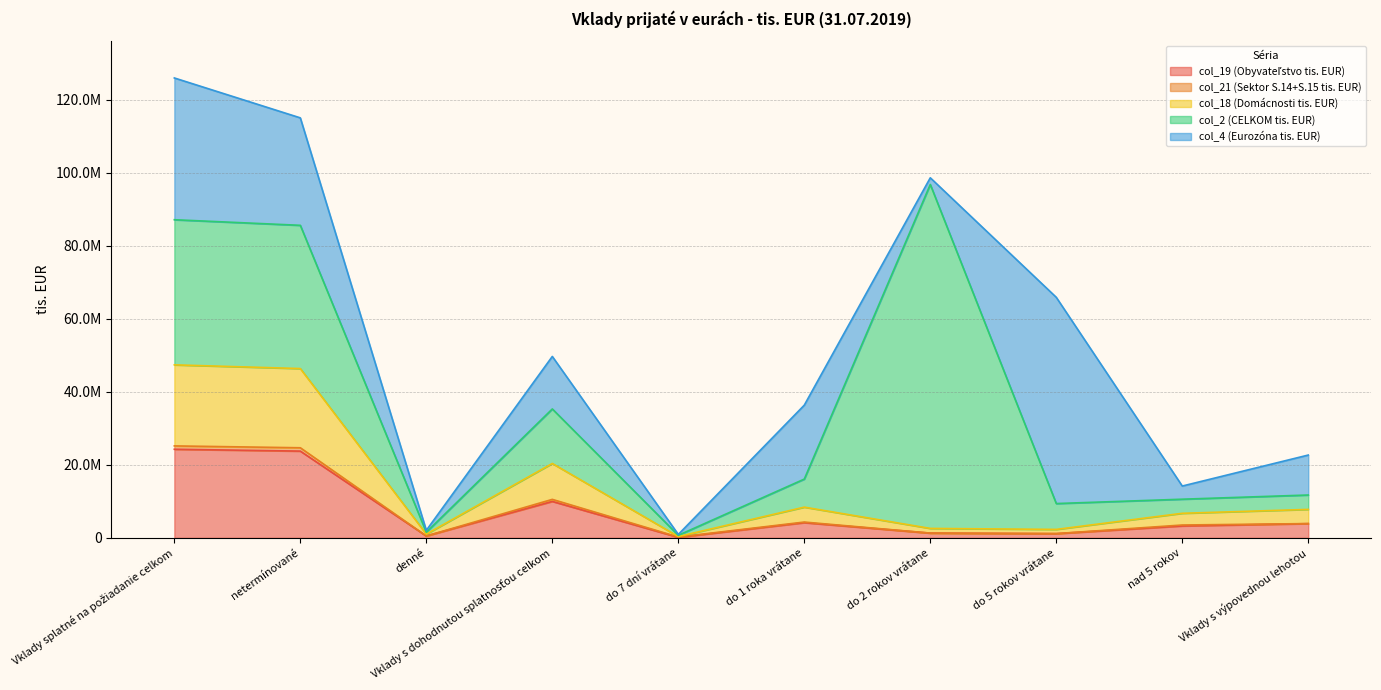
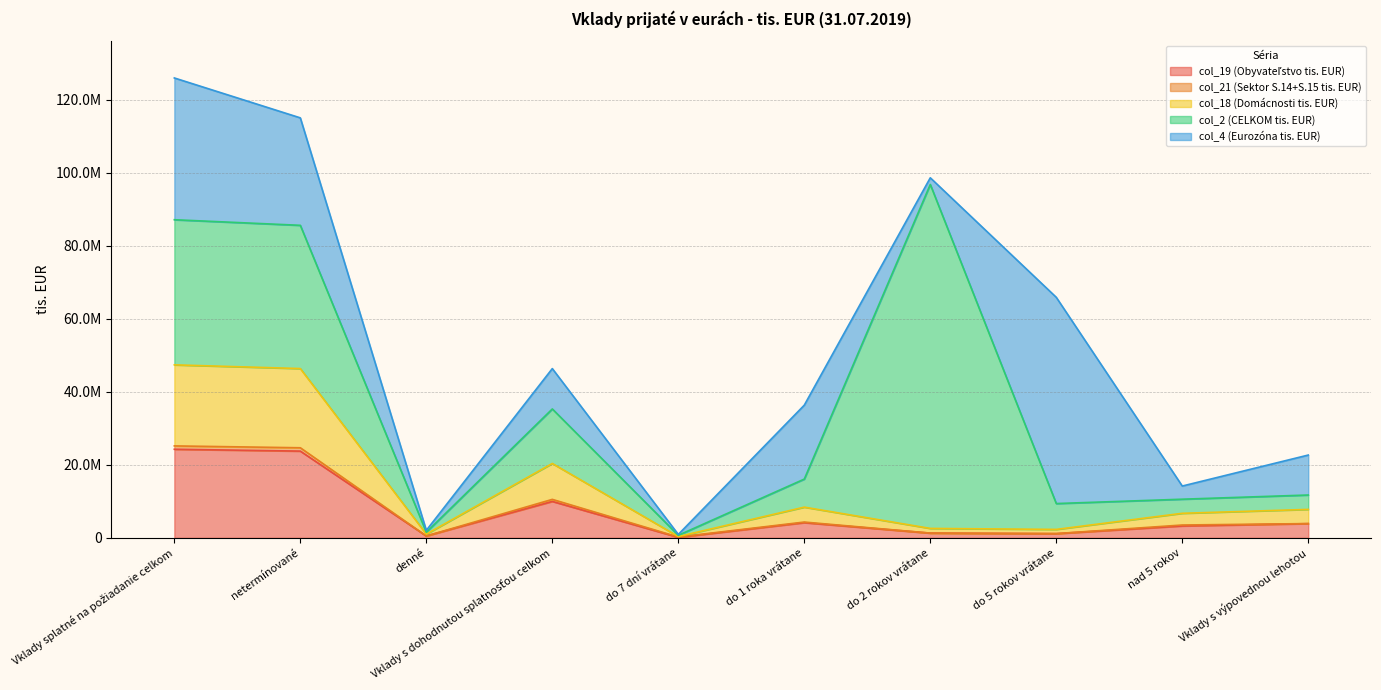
  {
    "col_18 (Domácnosti tis. EUR)": {
      "Vklady splatné na požiadanie celkom": 22000000,
      "netermínované": 22000000,
      "Vklady s dohodnutou splatnosťou celkom": 10000000,
      "do 1 roka vrátane": 4000000,
      "do 2 rokov vrátane": 1000000,
      "do 5 rokov vrátane": 1000000,
      "nad 5 rokov": 3000000,
      "Vklady s výpovednou lehotou": 4000000
    },
    "col_2 (CELKOM tis. EUR)": {
      "Vklady splatné na požiadanie celkom": 40000000,
      "netermínované": 39000000,
      "Vklady s dohodnutou splatnosťou celkom": 15000000,
      "do 1 roka vrátane": 8000000,
      "do 2 rokov vrátane": 94000000,
      "do 5 rokov vrátane": 7000000,
      "nad 5 rokov": 4000000,
      "Vklady s výpovednou lehotou": 4000000
    },
    "col_4 (Eurozóna tis. EUR)": {
      "Vklady splatné na požiadanie celkom": 39000000,
      "netermínované": 29000000,
-     "Vklady s dohodnutou splatnosťou celkom": 14000000,
+     "Vklady s dohodnutou splatnosťou celkom": 11000000,
      "do 1 roka vrátane": 20000000,
      "do 2 rokov vrátane": 2000000,
      "do 5 rokov vrátane": 57000000,
      "nad 5 rokov": 4000000,
      "Vklady s výpovednou lehotou": 11000000
    }
  }
